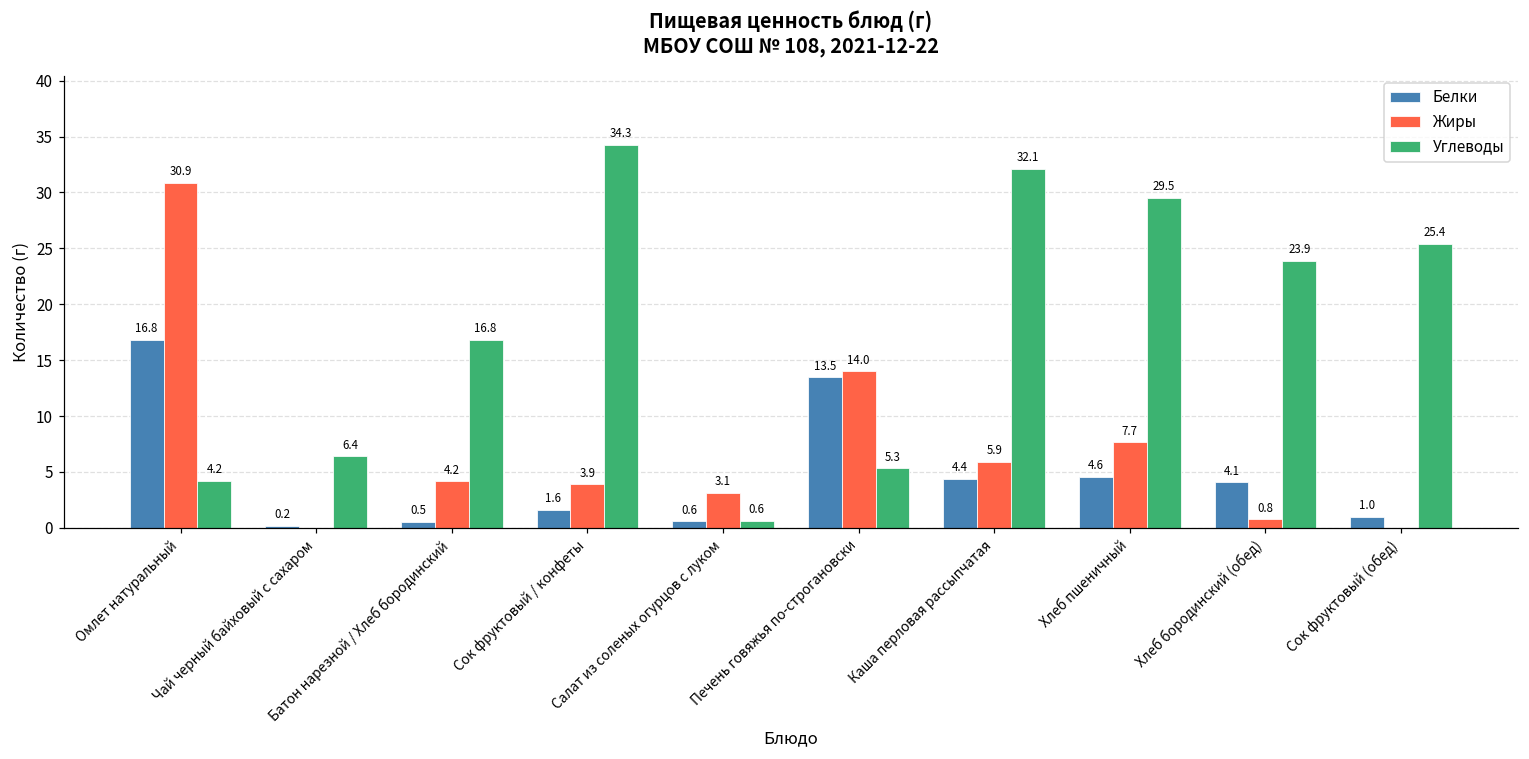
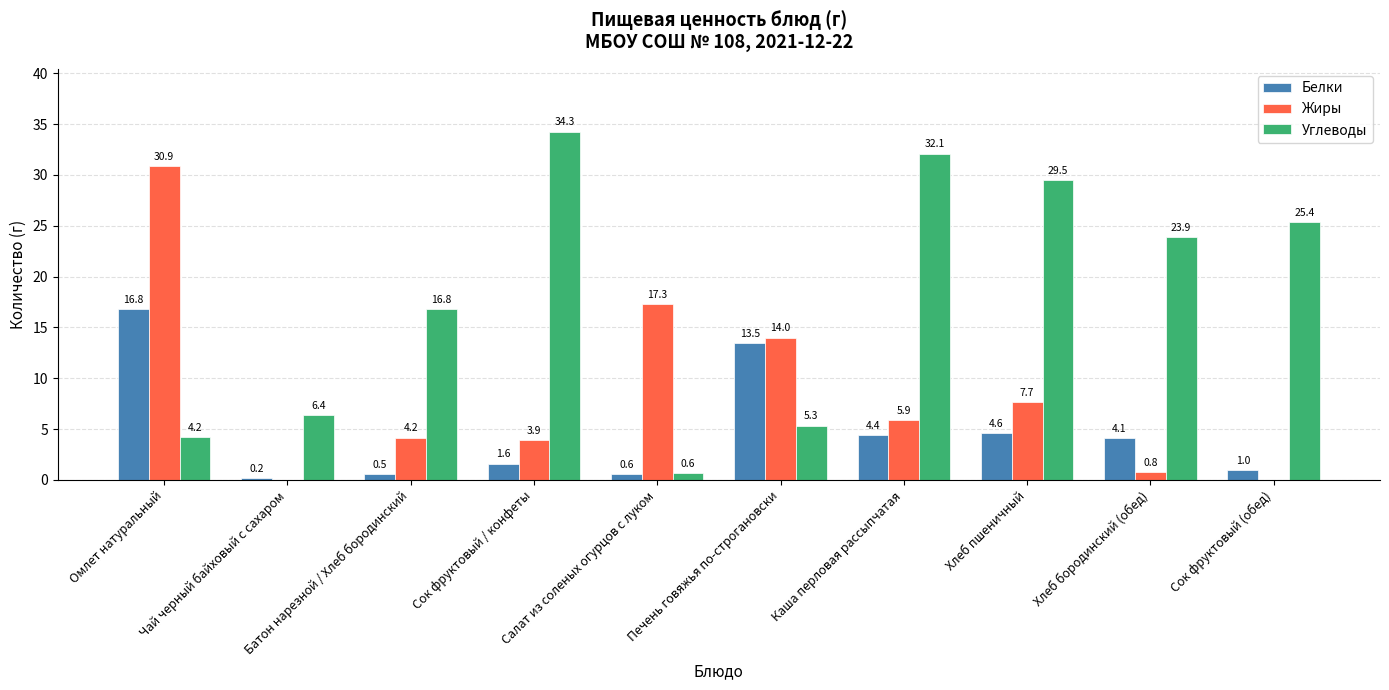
  {
    "Белки": {
      "Омлет натуральный": 16.8,
      "Чай черный байховый с сахаром": 0.2,
      "Батон нарезной / Хлеб бородинский": 0.5,
      "Сок фруктовый / конфеты": 1.6,
      "Салат из соленых огурцов с луком": 0.6,
      "Печень говяжья по-строгановски": 13.5,
      "Каша перловая рассыпчатая": 4.4,
      "Хлеб пшеничный": 4.6,
      "Хлеб бородинский (обед)": 4.1,
      "Сок фруктовый (обед)": 1.0
    },
    "Жиры": {
      "Омлет натуральный": 30.9,
      "Батон нарезной / Хлеб бородинский": 4.2,
      "Сок фруктовый / конфеты": 3.9,
-     "Салат из соленых огурцов с луком": 3.1,
+     "Салат из соленых огурцов с луком": 17.3,
      "Печень говяжья по-строгановски": 14.0,
      "Каша перловая рассыпчатая": 5.9,
      "Хлеб пшеничный": 7.7,
      "Хлеб бородинский (обед)": 0.8
    },
    "Углеводы": {
      "Омлет натуральный": 4.2,
      "Чай черный байховый с сахаром": 6.4,
      "Батон нарезной / Хлеб бородинский": 16.8,
      "Сок фруктовый / конфеты": 34.3,
      "Салат из соленых огурцов с луком": 0.6,
      "Печень говяжья по-строгановски": 5.3,
      "Каша перловая рассыпчатая": 32.1,
      "Хлеб пшеничный": 29.5,
      "Хлеб бородинский (обед)": 23.9,
      "Сок фруктовый (обед)": 25.4
    }
  }
